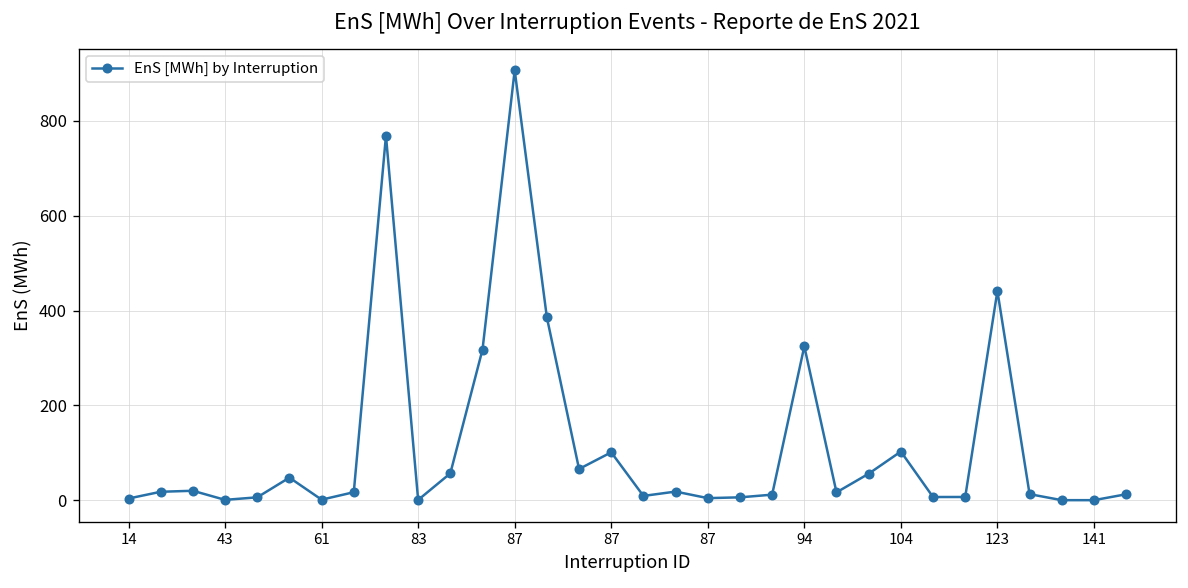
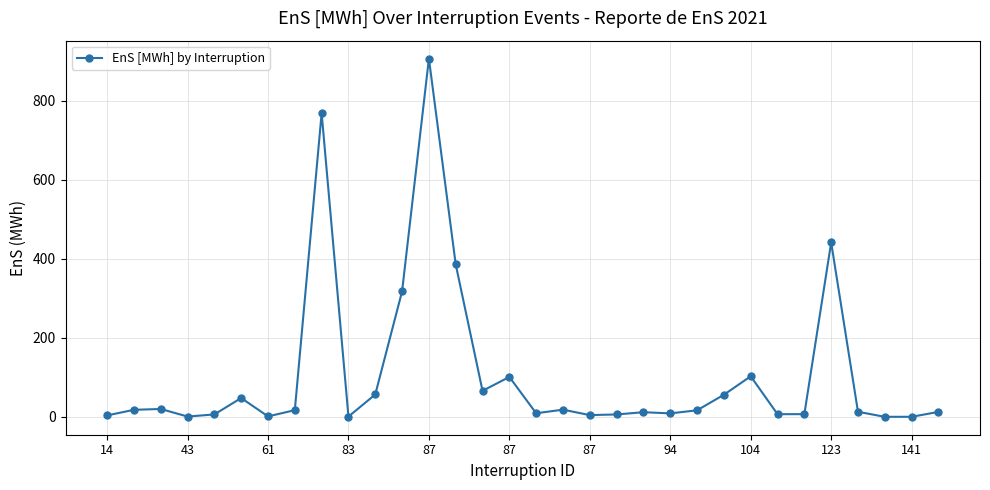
  {
    "43": 0,
    "61": 0,
    "83": 0,
-   "94": 320,
+   "94": 10,
    "104": 100,
    "123": 440,
    "141": 0
  }
